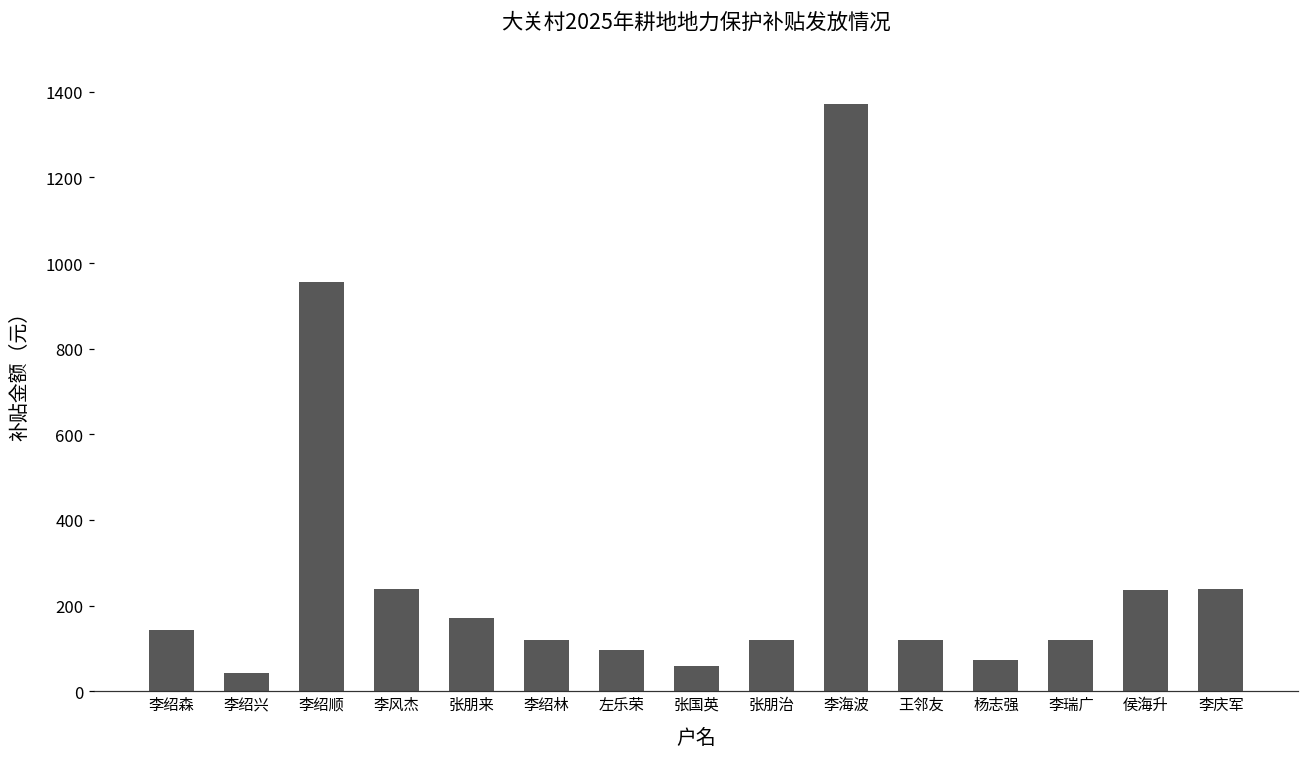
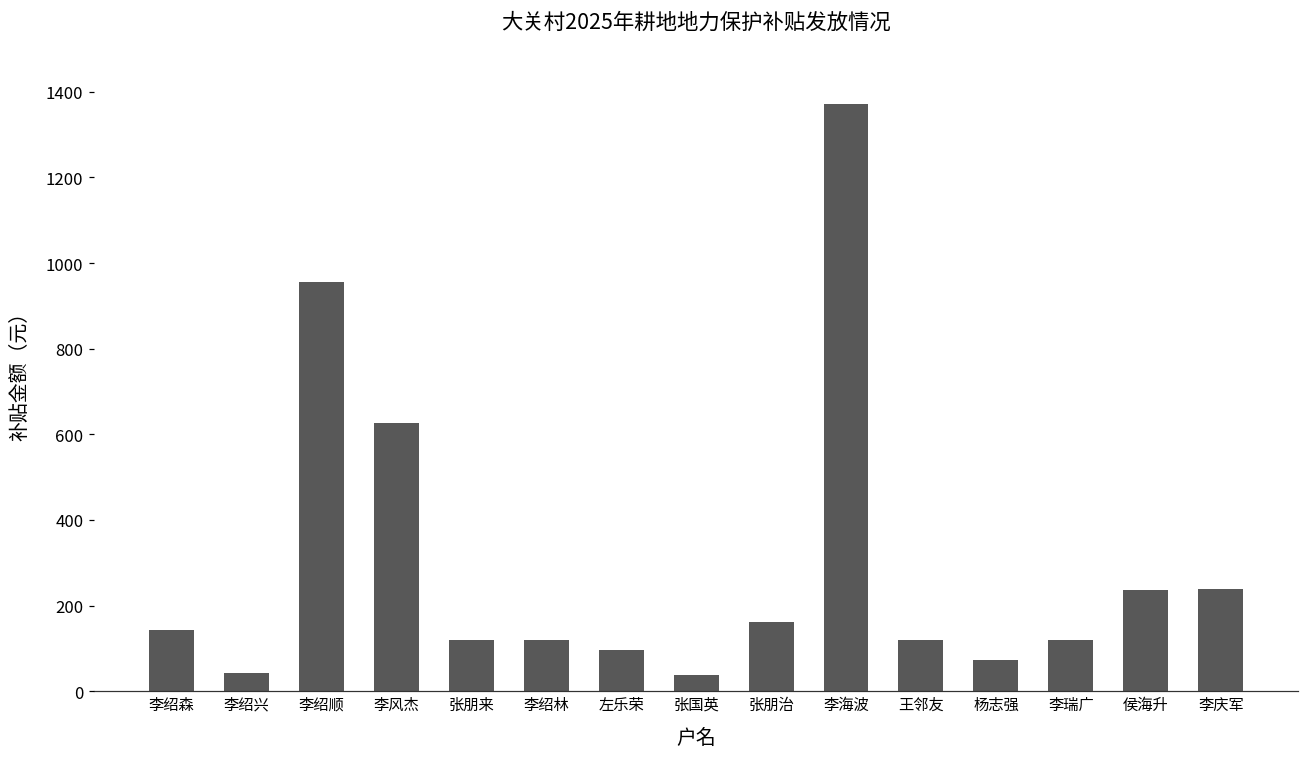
  {
    "李绍森": 140,
    "李绍兴": 40,
    "李绍顺": 950,
-   "李风杰": 240,
-   "张朋来": 170,
+   "李风杰": 630,
+   "张朋来": 120,
    "李绍林": 120,
    "左乐荣": 100,
-   "张国英": 60,
-   "张朋治": 120,
+   "张国英": 40,
+   "张朋治": 160,
    "李海波": 1370,
    "王邻友": 120,
    "杨志强": 70,
    "李瑞广": 120,
    "侯海升": 240,
    "李庆军": 240
  }
